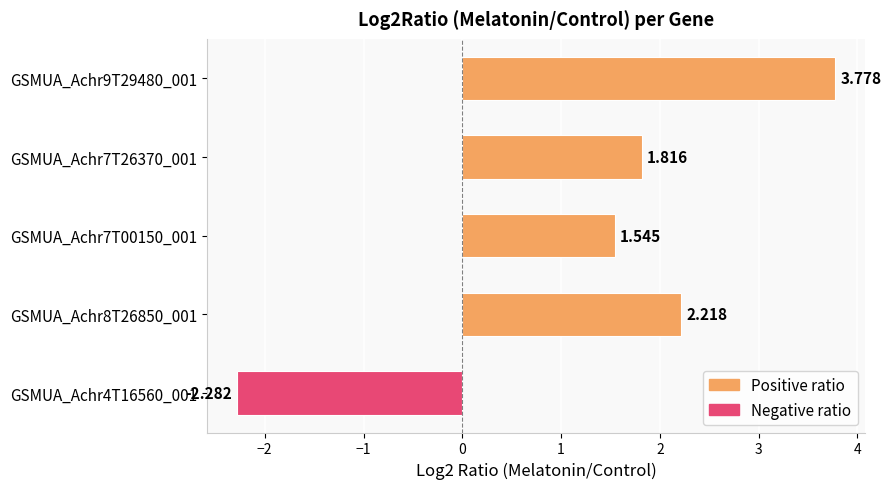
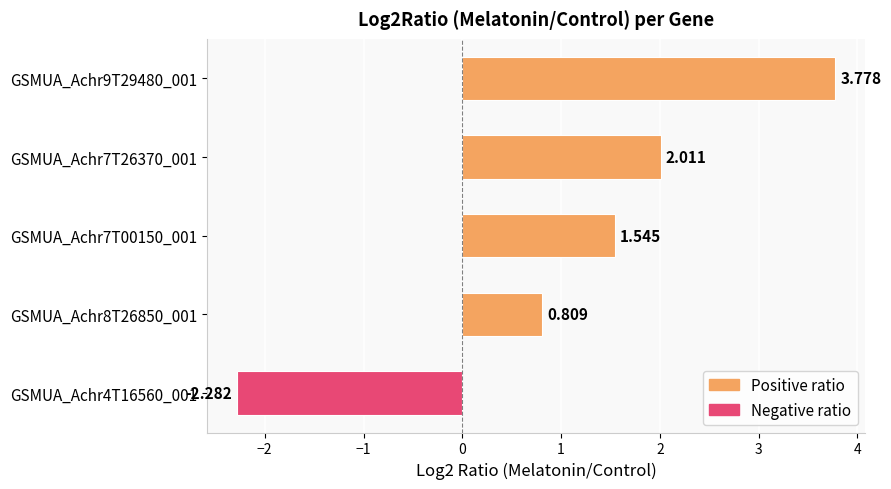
  {
    "GSMUA_Achr9T29480_001": 3.778,
-   "GSMUA_Achr7T26370_001": 1.816,
+   "GSMUA_Achr7T26370_001": 2.011,
    "GSMUA_Achr7T00150_001": 1.545,
-   "GSMUA_Achr8T26850_001": 2.218,
+   "GSMUA_Achr8T26850_001": 0.809,
    "GSMUA_Achr4T16560_001": -2.282
  }
